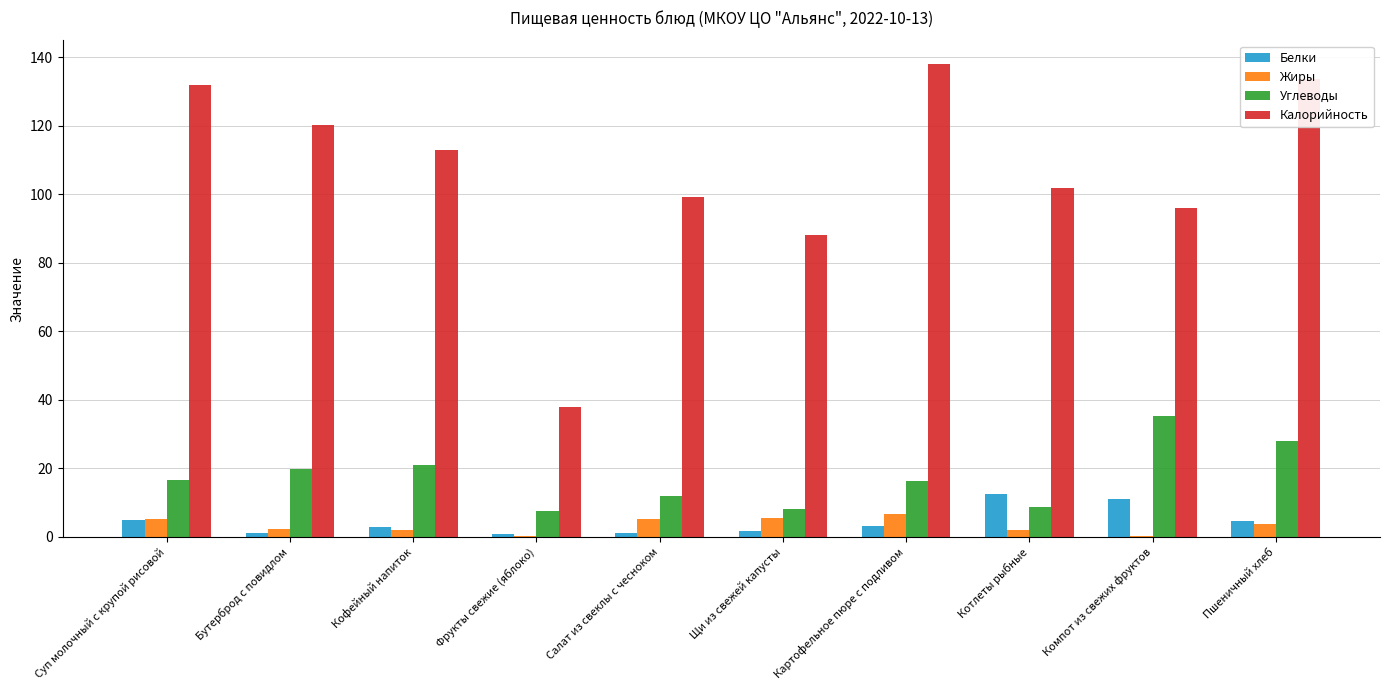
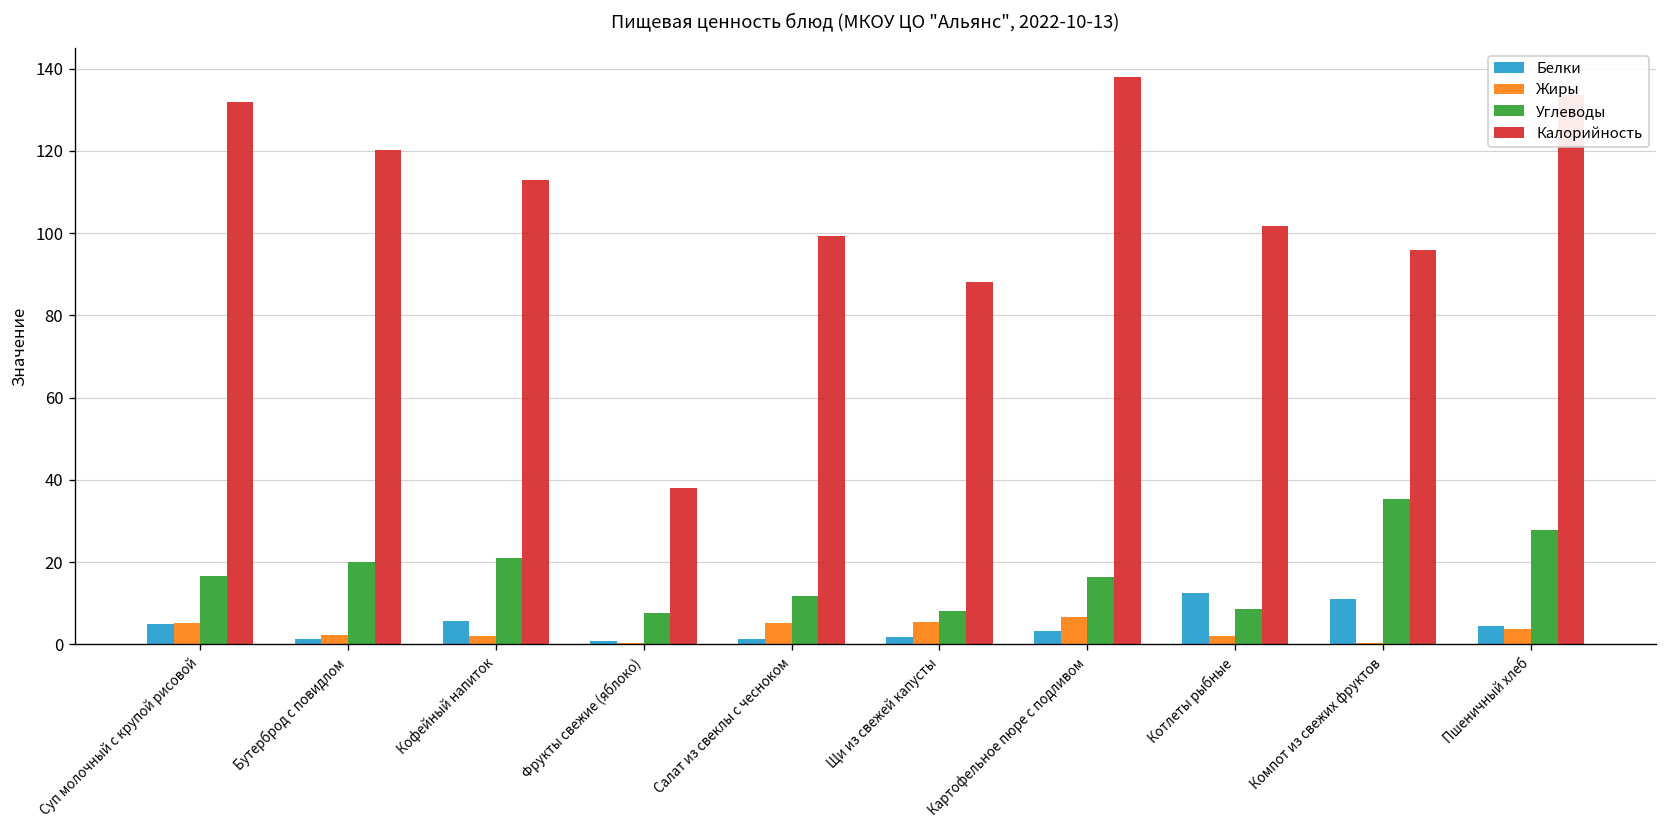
  {
    "Белки": {
      "Суп молочный с крупой рисовой": 5,
      "Бутерброд с повидлом": 1,
-     "Кофейный напиток": 3,
+     "Кофейный напиток": 6,
      "Фрукты свежие (яблоко)": 1,
      "Салат из свеклы с чесноком": 1,
      "Щи из свежей капусты": 2,
      "Картофельное пюре с подливом": 3,
      "Котлеты рыбные": 13,
      "Компот из свежих фруктов": 11,
      "Пшеничный хлеб": 5
    },
    "Жиры": {
      "Суп молочный с крупой рисовой": 5,
      "Бутерброд с повидлом": 2,
      "Кофейный напиток": 2,
      "Салат из свеклы с чесноком": 5,
      "Щи из свежей капусты": 5,
      "Картофельное пюре с подливом": 7,
      "Котлеты рыбные": 2,
      "Пшеничный хлеб": 4
    },
    "Углеводы": {
      "Суп молочный с крупой рисовой": 17,
      "Бутерброд с повидлом": 20,
      "Кофейный напиток": 21,
      "Фрукты свежие (яблоко)": 8,
      "Салат из свеклы с чесноком": 12,
      "Щи из свежей капусты": 8,
      "Картофельное пюре с подливом": 16,
      "Котлеты рыбные": 9,
      "Компот из свежих фруктов": 35,
      "Пшеничный хлеб": 28
    },
    "Калорийность": {
      "Суп молочный с крупой рисовой": 132,
      "Бутерброд с повидлом": 120,
      "Кофейный напиток": 113,
      "Фрукты свежие (яблоко)": 38,
      "Салат из свеклы с чесноком": 99,
      "Щи из свежей капусты": 88,
      "Картофельное пюре с подливом": 138,
      "Котлеты рыбные": 102,
      "Компот из свежих фруктов": 96
    }
  }
